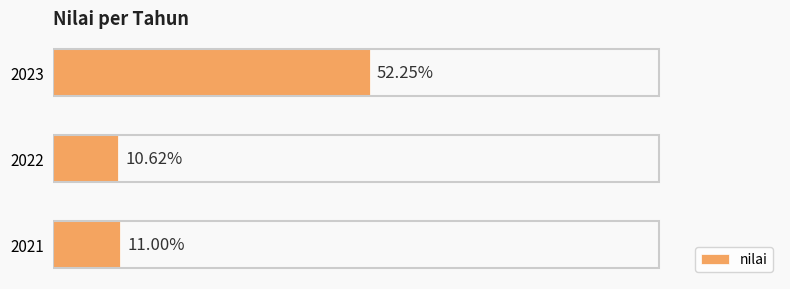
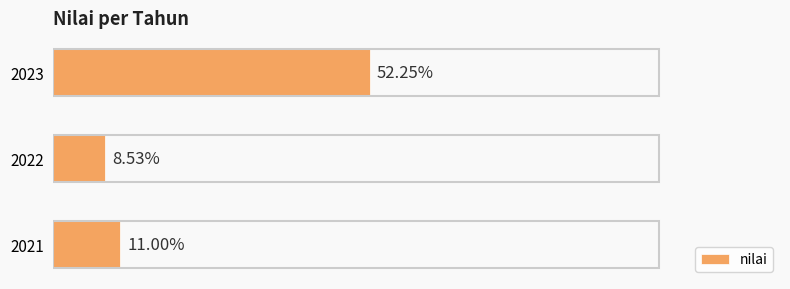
  {
    "2023": "52.25%",
-   "2022": "10.62%",
+   "2022": "8.53%",
    "2021": "11.00%"
  }
